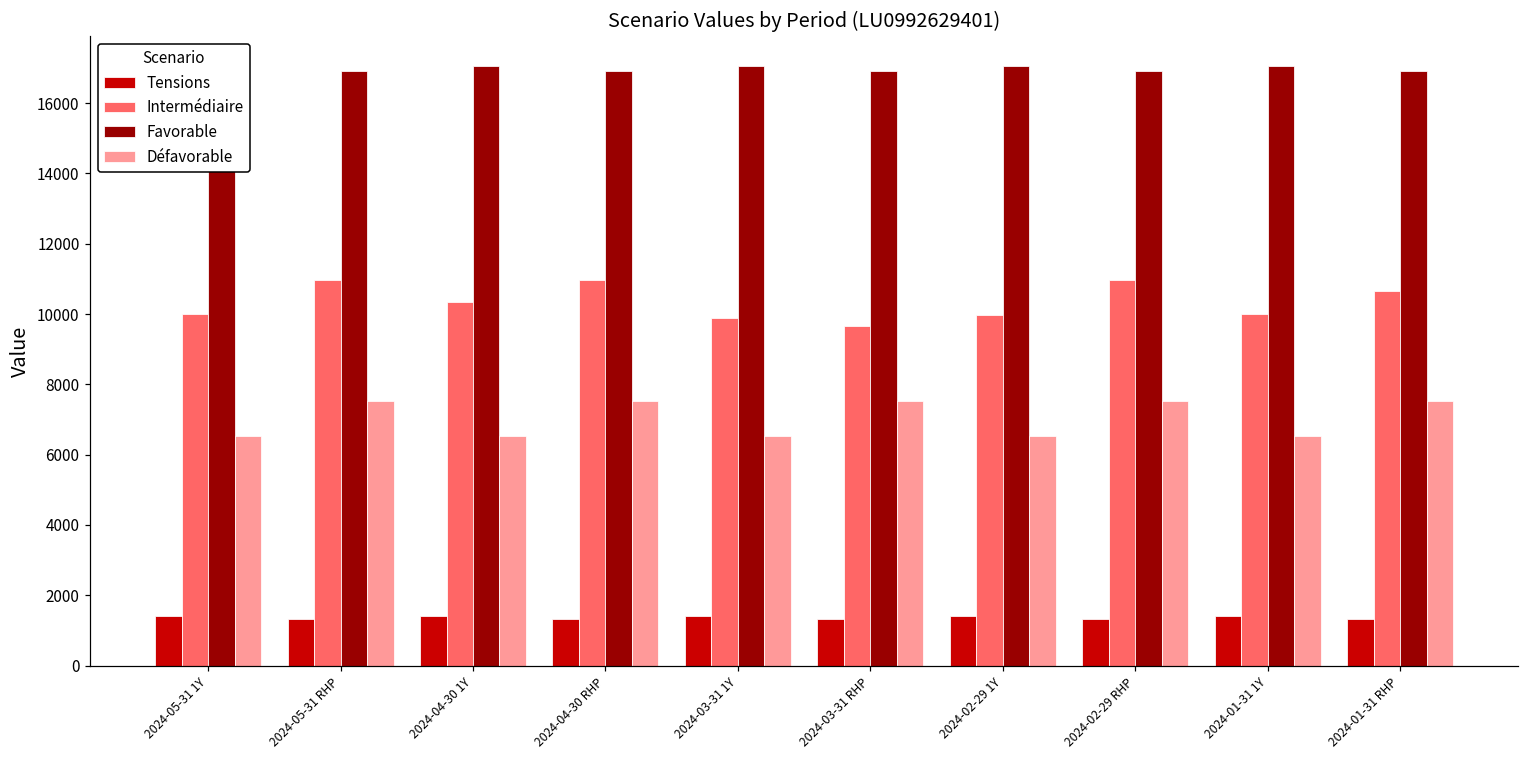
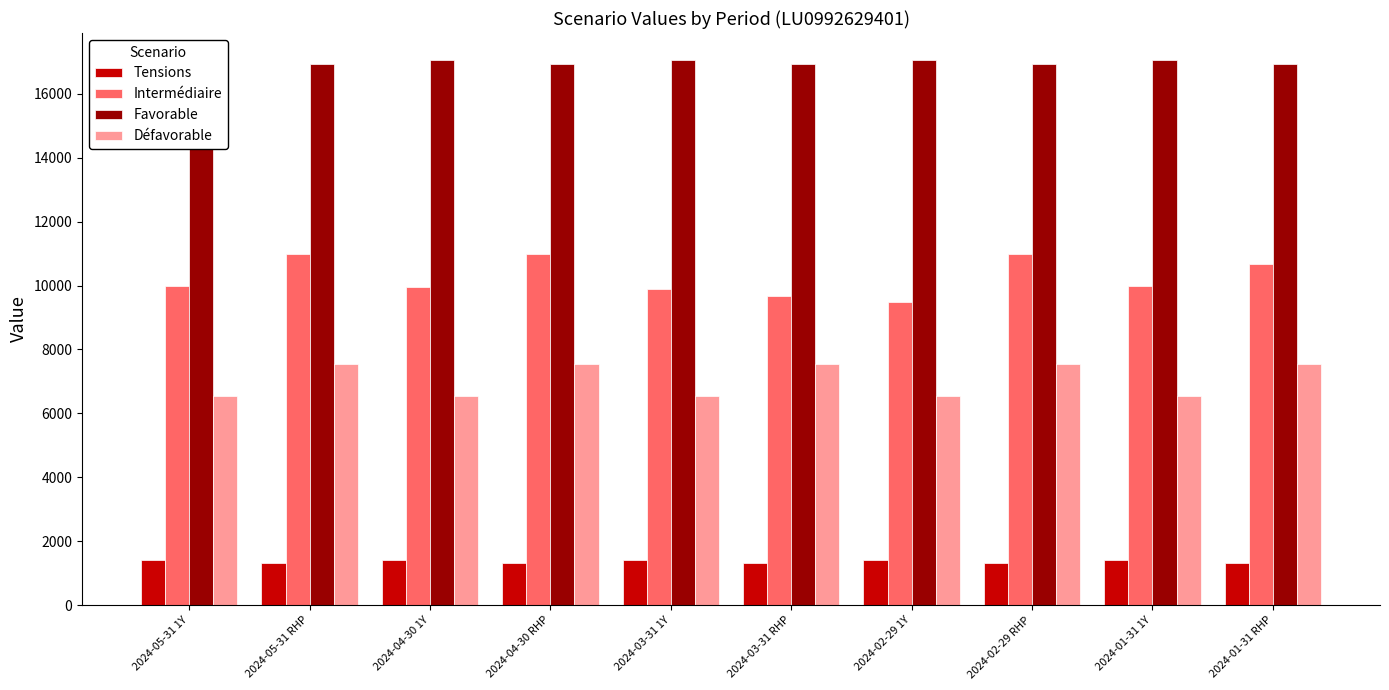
  {
    "Intermédiaire": {
      "2024-05-31 1Y": 10000,
      "2024-05-31 RHP": 11000,
-     "2024-04-30 1Y": 10300,
+     "2024-04-30 1Y": 10000,
      "2024-04-30 RHP": 11000,
      "2024-03-31 1Y": 9900,
      "2024-03-31 RHP": 9700,
-     "2024-02-29 1Y": 10000,
+     "2024-02-29 1Y": 9500,
      "2024-02-29 RHP": 11000,
      "2024-01-31 1Y": 10000,
      "2024-01-31 RHP": 10700
    },
    "Défavorable": {
      "2024-05-31 1Y": 6500,
      "2024-05-31 RHP": 7500,
      "2024-04-30 1Y": 6500,
      "2024-04-30 RHP": 7500,
      "2024-03-31 1Y": 6500,
      "2024-03-31 RHP": 7500,
      "2024-02-29 1Y": 6500,
      "2024-02-29 RHP": 7500,
      "2024-01-31 1Y": 6500,
      "2024-01-31 RHP": 7500
    }
  }
